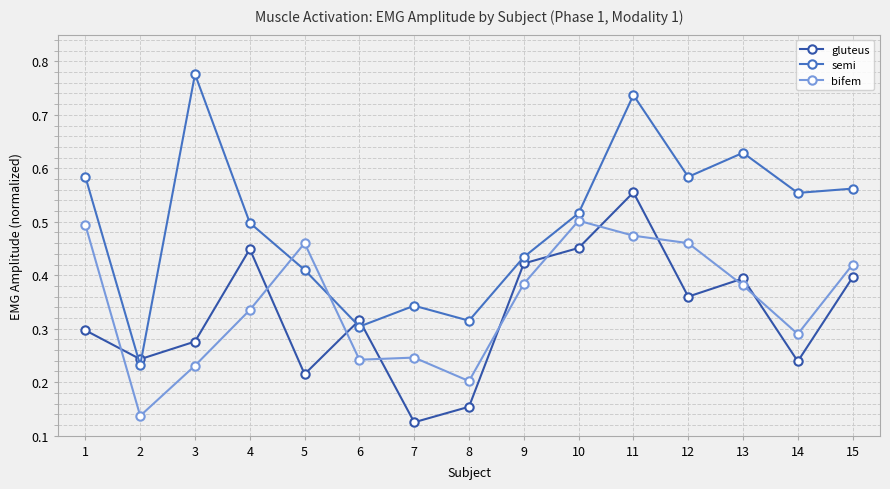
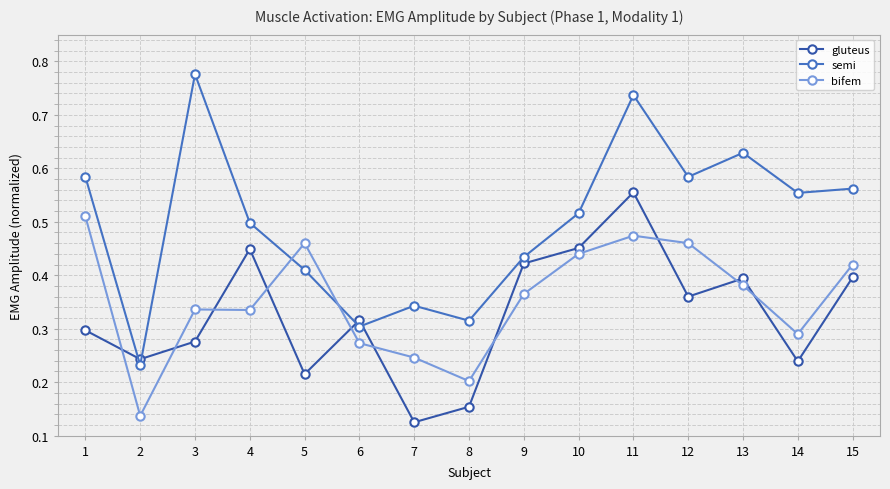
  {
    "bifem": {
-     "1": 0.49,
+     "1": 0.51,
      "2": 0.14,
-     "3": 0.23,
+     "3": 0.34,
      "4": 0.34,
      "5": 0.46,
-     "6": 0.24,
+     "6": 0.27,
      "7": 0.25,
      "8": 0.20,
-     "9": 0.38,
-     "10": 0.50,
+     "9": 0.37,
+     "10": 0.44,
      "11": 0.47,
      "12": 0.46,
      "13": 0.38,
      "14": 0.29,
      "15": 0.42
    }
  }
